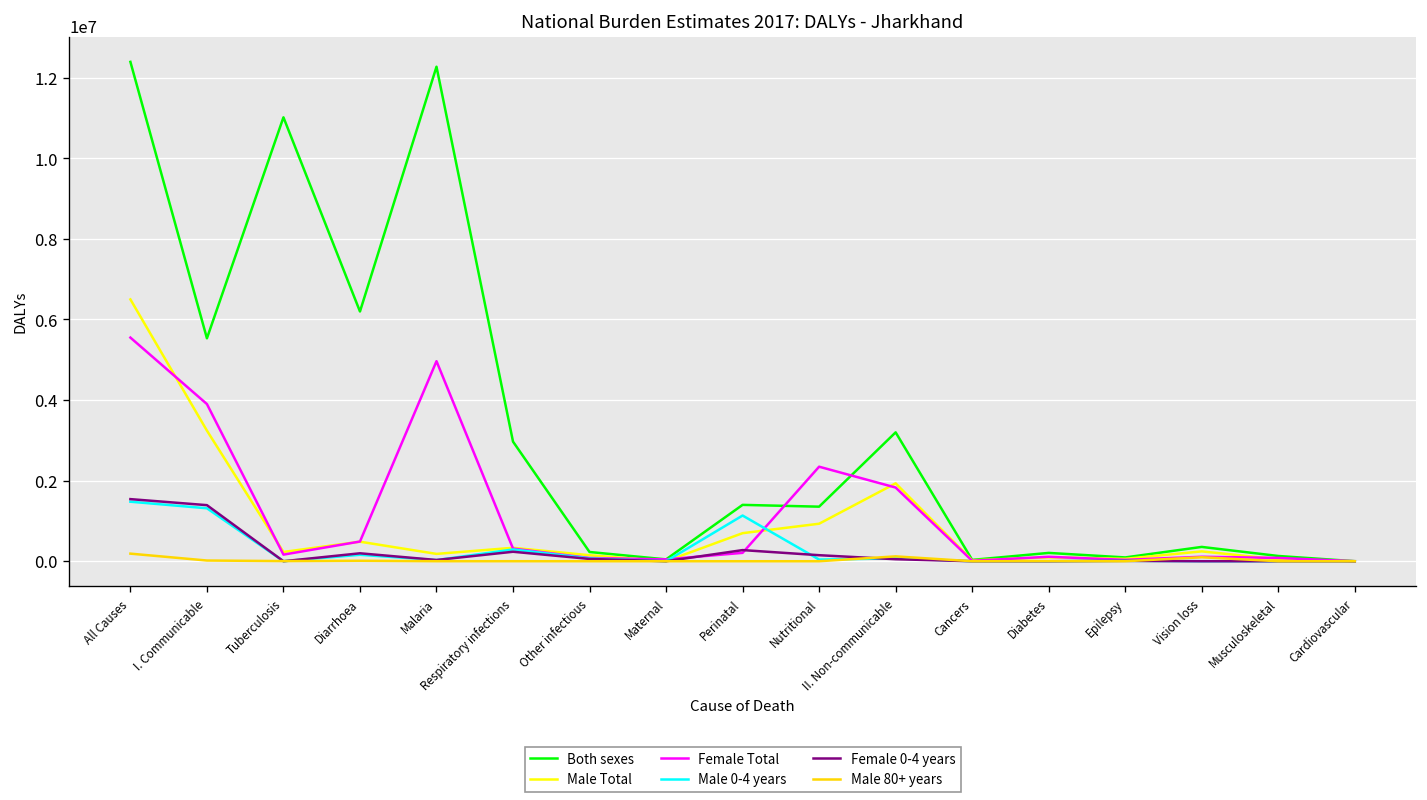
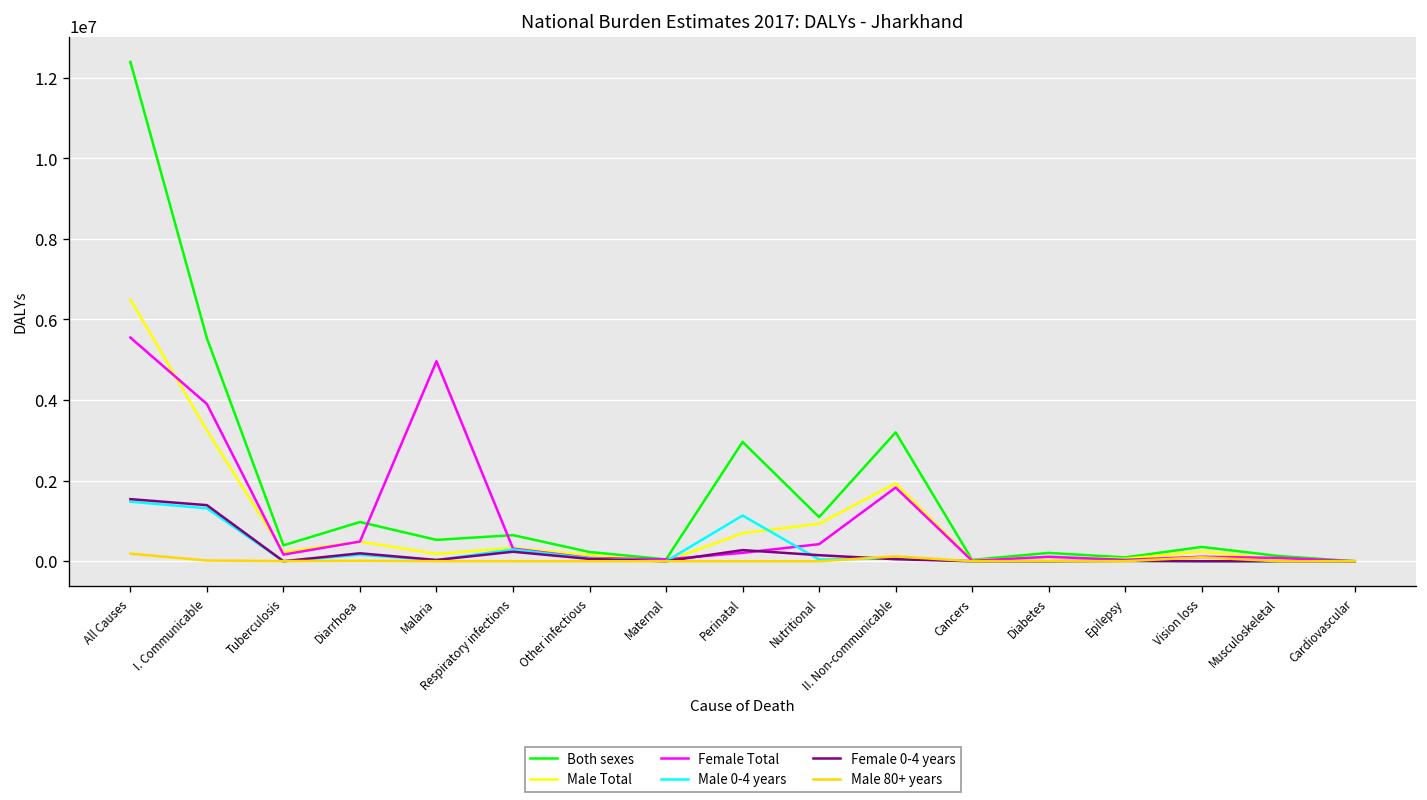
  {
    "Both sexes": {
      "All Causes": 12400000,
      "I. Communicable": 5500000,
-     "Tuberculosis": 11000000,
-     "Diarrhoea": 6200000,
-     "Malaria": 12300000,
-     "Respiratory infections": 3000000,
+     "Tuberculosis": 400000,
+     "Diarrhoea": 1000000,
+     "Malaria": 500000,
+     "Respiratory infections": 600000,
      "Other infectious": 200000,
-     "Perinatal": 1400000,
-     "Nutritional": 1400000,
+     "Perinatal": 3000000,
+     "Nutritional": 1100000,
      "II. Non-communicable": 3200000,
      "Diabetes": 200000,
      "Vision loss": 400000
    },
    "Female Total": {
      "All Causes": 5600000,
      "I. Communicable": 3900000,
      "Malaria": 5000000,
-     "Nutritional": 2300000,
+     "Nutritional": 400000,
      "II. Non-communicable": 1800000
    },
    "Male 0-4 years": {
      "I. Communicable": 1300000,
      "Perinatal": 1100000
    },
    "Female 0-4 years": {
      "I. Communicable": 1400000,
      "Nutritional": 100000
    }
  }
